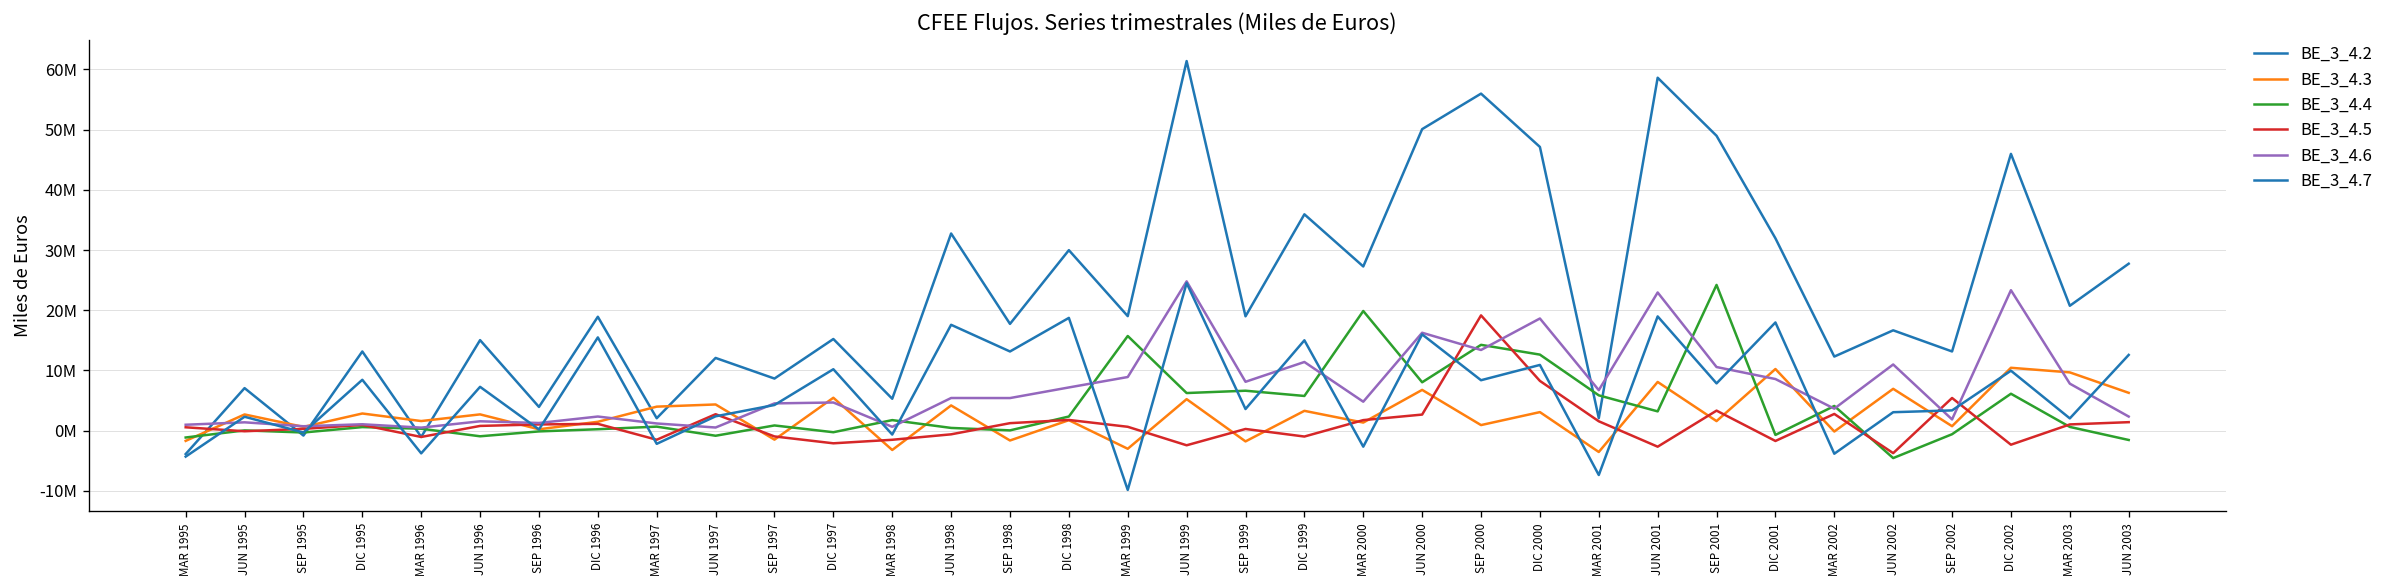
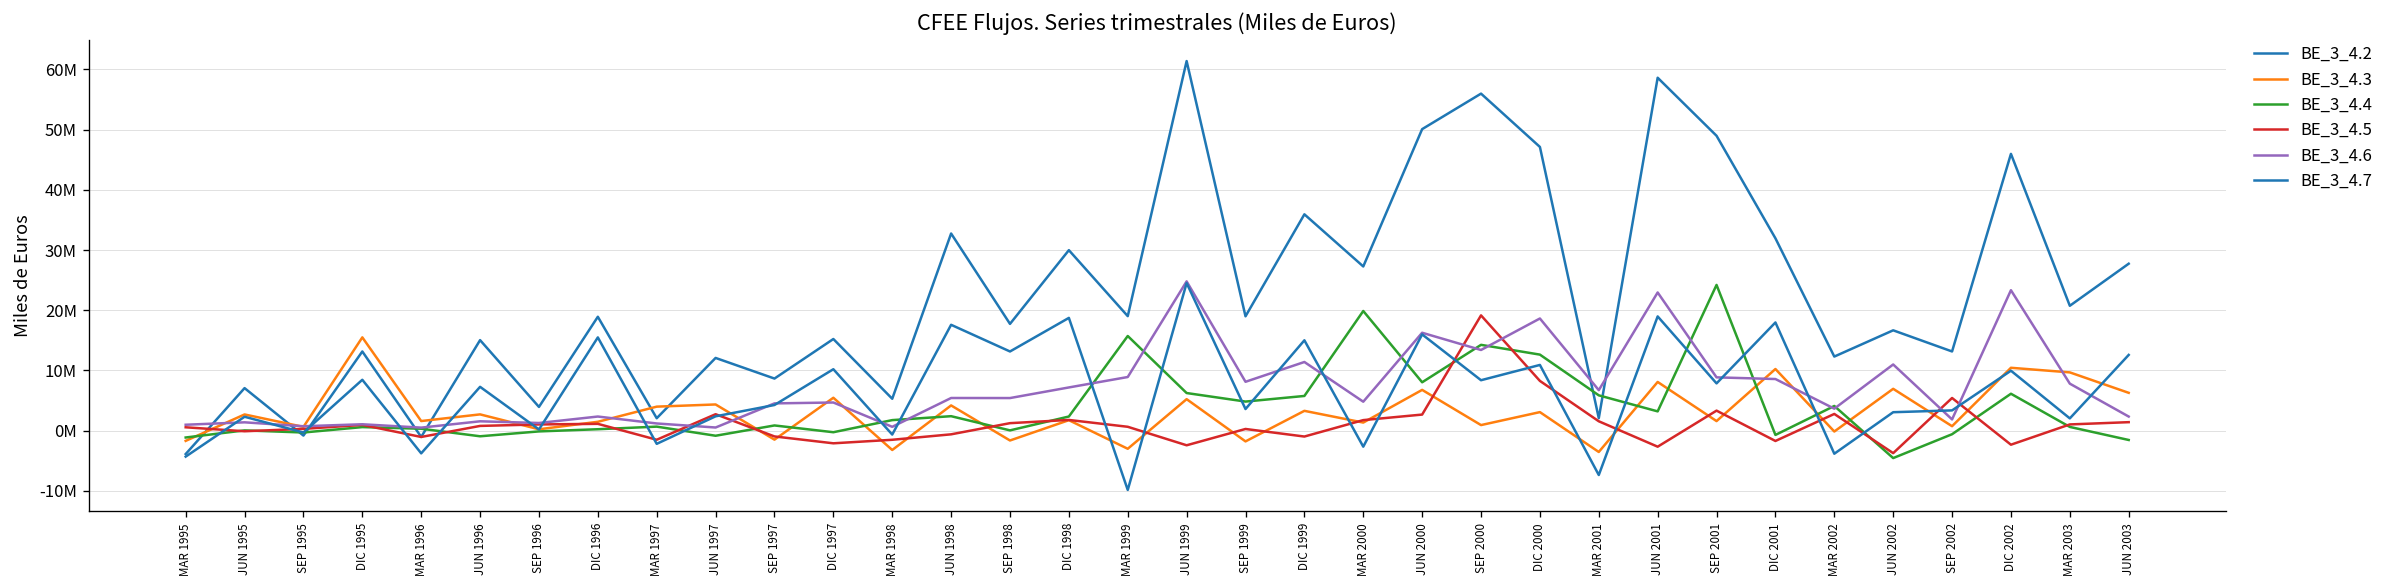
  {
    "BE_3_4.3": {
      "MAR 1995": -2000000,
-     "DIC 1995": 3000000,
+     "DIC 1995": 15000000,
      "MAR 1996": 2000000,
      "JUN 1996": 3000000,
      "MAR 1997": 4000000,
      "JUN 1997": 4000000,
      "SEP 1997": -2000000,
      "DIC 1997": 5000000,
      "MAR 1998": -3000000,
      "JUN 1998": 4000000,
      "SEP 1998": -2000000,
      "MAR 1999": -3000000,
      "JUN 1999": 5000000,
      "SEP 1999": -2000000,
      "DIC 1999": 3000000,
      "JUN 2000": 7000000,
      "SEP 2000": 1000000,
      "DIC 2000": 3000000,
      "MAR 2001": -4000000,
      "JUN 2001": 8000000,
      "SEP 2001": 2000000,
      "DIC 2001": 10000000,
      "MAR 2002": 0,
      "JUN 2002": 7000000,
      "SEP 2002": 1000000,
      "MAR 2003": 10000000,
      "JUN 2003": 6000000
    },
    "BE_3_4.4": {
      "MAR 1995": -1000000,
      "JUN 1996": -1000000,
      "DIC 1996": 0,
      "MAR 1997": 1000000,
      "JUN 1997": -1000000,
      "SEP 1997": 1000000,
      "DIC 1997": 0,
      "MAR 1998": 2000000,
-     "JUN 1998": 0,
+     "JUN 1998": 2000000,
      "SEP 1998": 0,
      "DIC 1998": 2000000,
      "MAR 1999": 16000000,
      "JUN 1999": 6000000,
-     "SEP 1999": 7000000,
+     "SEP 1999": 5000000,
      "DIC 1999": 6000000,
      "MAR 2000": 20000000,
      "JUN 2000": 8000000,
      "SEP 2000": 14000000,
      "DIC 2000": 13000000,
      "MAR 2001": 6000000,
      "JUN 2001": 3000000,
      "SEP 2001": 24000000,
      "DIC 2001": -1000000,
      "JUN 2002": -5000000,
      "SEP 2002": -1000000,
      "DIC 2002": 6000000,
      "JUN 2003": -2000000
    },
    "BE_3_4.5": {
      "JUN 1996": 1000000,
      "MAR 1997": -2000000,
      "SEP 1997": -1000000,
      "DIC 1997": -2000000,
      "MAR 1998": -2000000,
      "JUN 1998": -1000000,
      "SEP 1998": 1000000,
      "MAR 1999": 1000000,
      "JUN 1999": -2000000,
      "SEP 1999": 0,
      "DIC 1999": -1000000,
      "JUN 2000": 3000000,
      "SEP 2000": 19000000,
      "DIC 2000": 8000000,
      "MAR 2001": 2000000,
      "JUN 2001": -3000000,
      "SEP 2001": 3000000,
      "DIC 2001": -2000000,
      "MAR 2002": 3000000,
      "JUN 2002": -4000000,
      "SEP 2002": 5000000,
      "DIC 2002": -2000000,
      "JUN 2003": 1000000
    },
    "BE_3_4.6": {
      "JUN 1995": 1000000,
      "JUN 1996": 2000000,
      "DIC 1996": 2000000,
      "MAR 1997": 1000000,
      "JUN 1997": 1000000,
      "DIC 1997": 5000000,
      "MAR 1998": 1000000,
      "JUN 1998": 5000000,
      "SEP 1998": 5000000,
      "DIC 1998": 7000000,
      "MAR 1999": 9000000,
      "SEP 1999": 8000000,
      "DIC 1999": 11000000,
      "MAR 2000": 5000000,
      "SEP 2000": 13000000,
      "DIC 2000": 19000000,
      "MAR 2001": 7000000,
      "JUN 2001": 23000000,
-     "SEP 2001": 11000000,
+     "SEP 2001": 9000000,
      "DIC 2001": 9000000,
      "JUN 2002": 11000000,
      "SEP 2002": 2000000,
      "DIC 2002": 23000000,
      "MAR 2003": 8000000,
      "JUN 2003": 2000000
    }
  }
